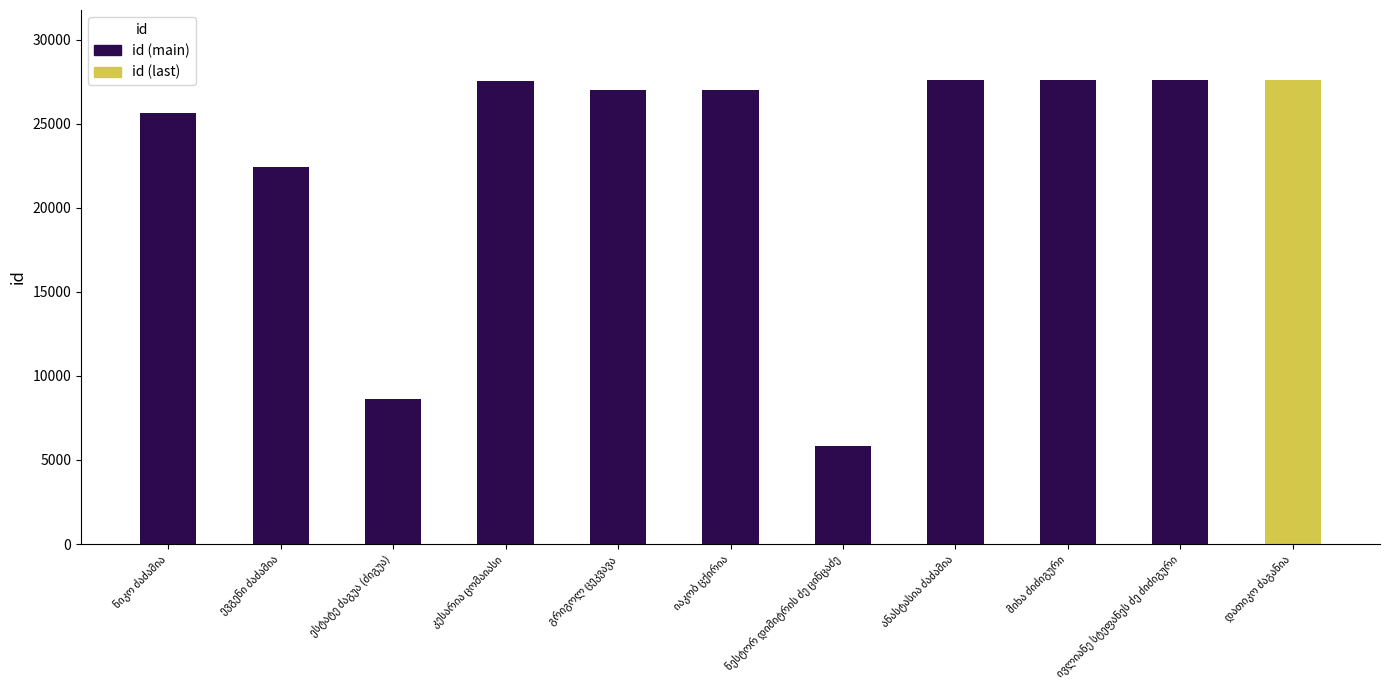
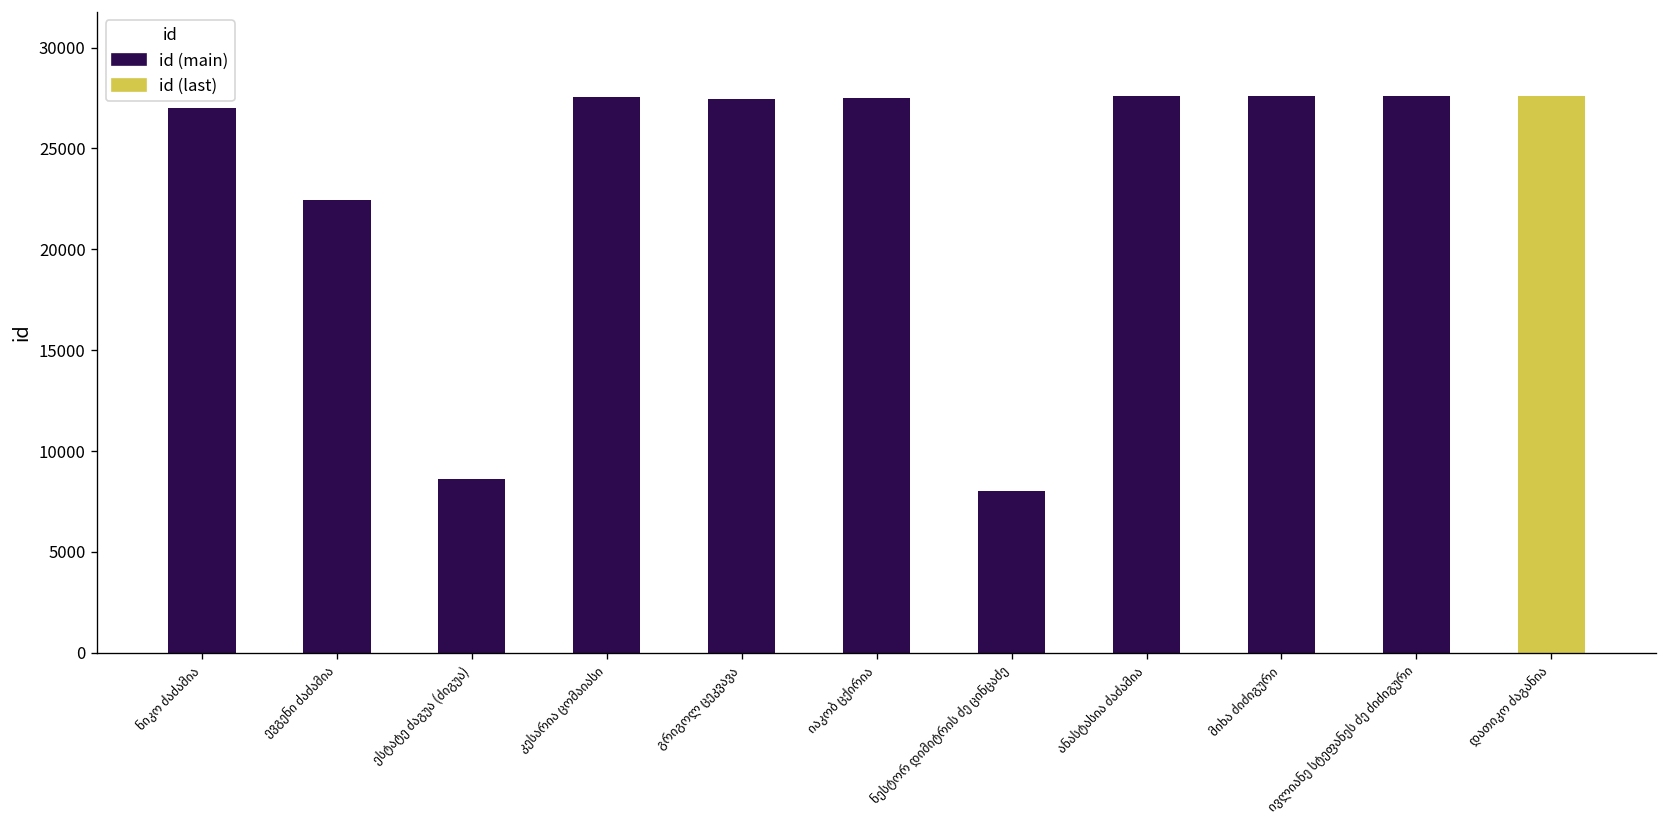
  {
-   "ნიკო ძაძამია": 25700,
+   "ნიკო ძაძამია": 27000,
    "ევგენი ძაძამია": 22400,
    "ესტატე ძაგუა (ძიგუა)": 8600,
    "კესარია ცომაიასი": 27600,
-   "გრიგოლ ცეკვავა": 27000,
-   "იაკობ ცქირია": 27000,
-   "ნესტორ დიმიტრის ძე ცინცაძე": 5800,
+   "გრიგოლ ცეკვავა": 27500,
+   "იაკობ ცქირია": 27500,
+   "ნესტორ დიმიტრის ძე ცინცაძე": 8000,
    "ანასტასია ძაძამია": 27600,
    "მიხა ძიძიგური": 27600,
    "ივლიანე სტეფანეს ძე ძიძიგური": 27600,
    "დათიკო ძაგანია": 27600
  }
